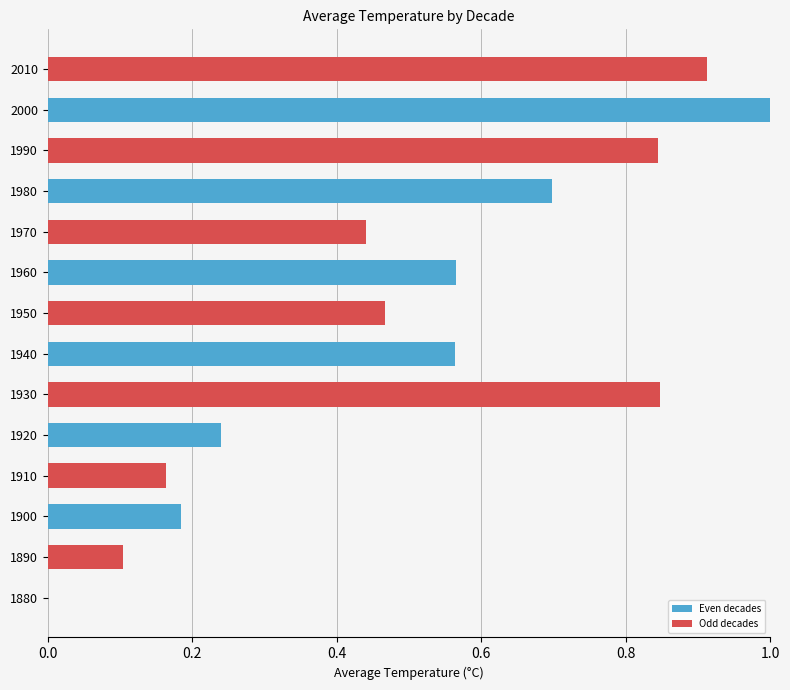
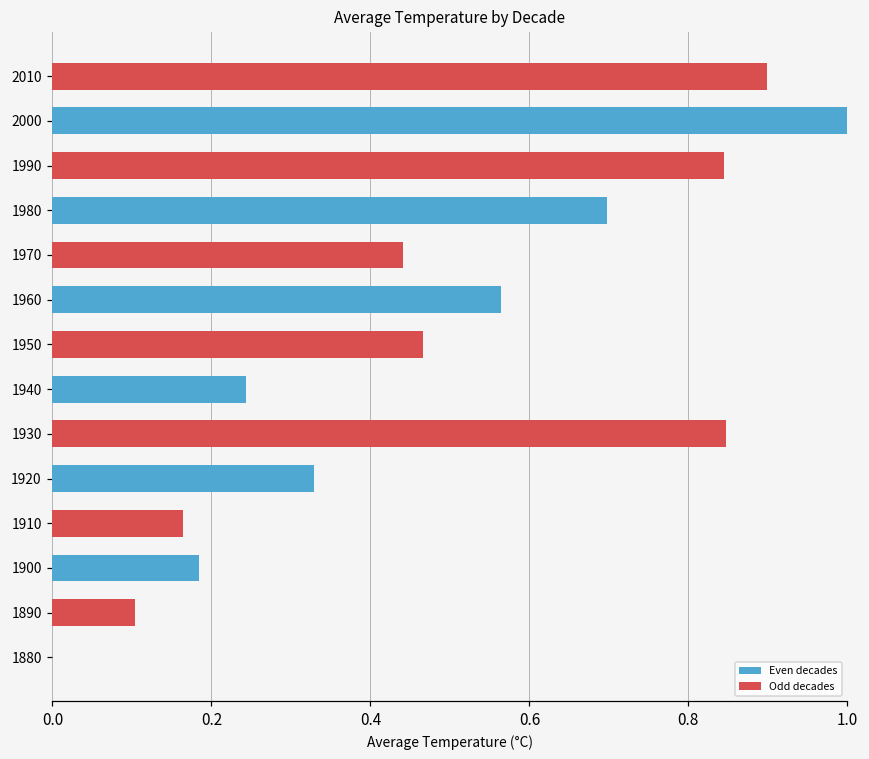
  {
-   "2010": 0.91,
+   "2010": 0.90,
    "2000": 1.00,
    "1990": 0.84,
    "1980": 0.70,
    "1970": 0.44,
    "1960": 0.56,
    "1950": 0.47,
-   "1940": 0.56,
+   "1940": 0.24,
    "1930": 0.85,
-   "1920": 0.24,
+   "1920": 0.33,
    "1910": 0.16,
    "1900": 0.18,
    "1890": 0.10,
    "1880": 0.00
  }
